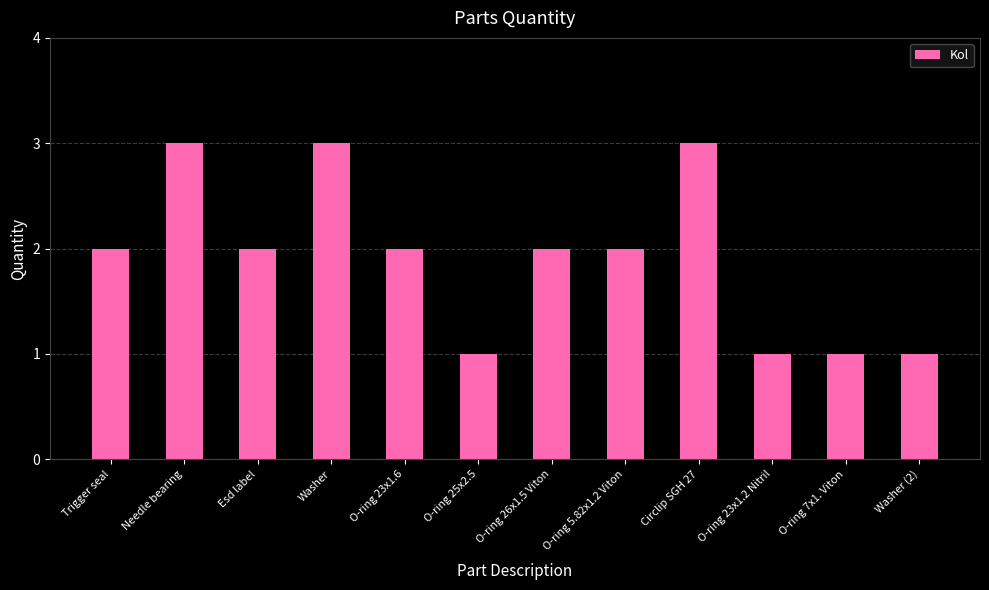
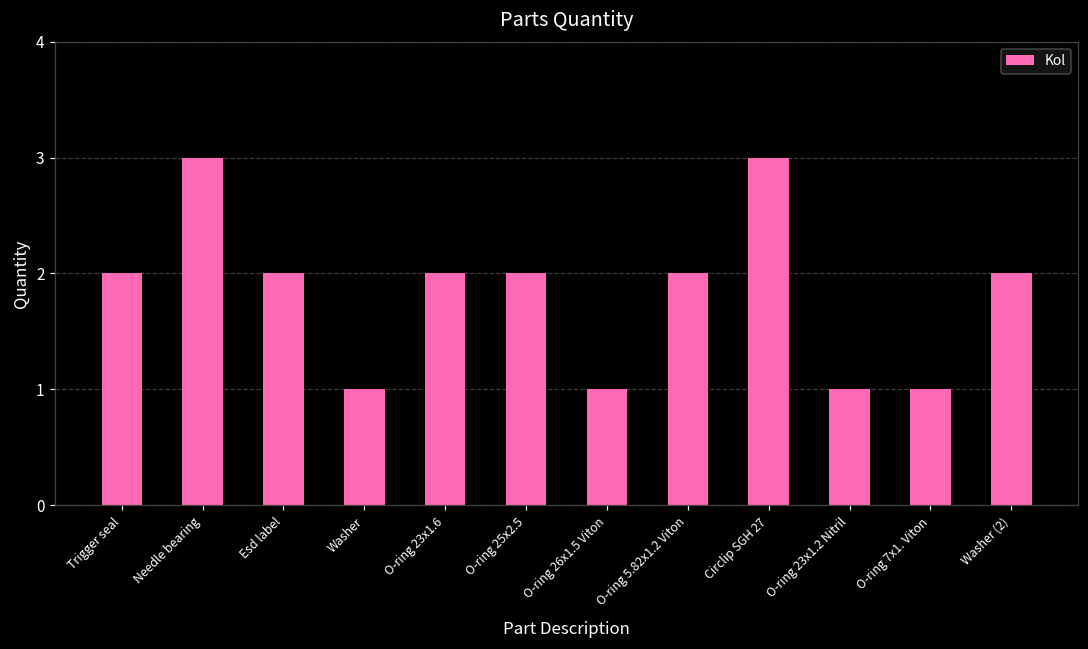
  {
    "Trigger seal": 2,
    "Needle bearing": 3,
    "Esd label": 2,
-   "Washer": 3,
+   "Washer": 1,
    "O-ring 23x1.6": 2,
-   "O-ring 25x2.5": 1,
-   "O-ring 26x1.5 Viton": 2,
+   "O-ring 25x2.5": 2,
+   "O-ring 26x1.5 Viton": 1,
    "O-ring 5.82x1.2 Viton": 2,
    "Circlip SGH 27": 3,
    "O-ring 23x1.2 Nitril": 1,
    "O-ring 7x1. Viton": 1,
-   "Washer (2)": 1
+   "Washer (2)": 2
  }
